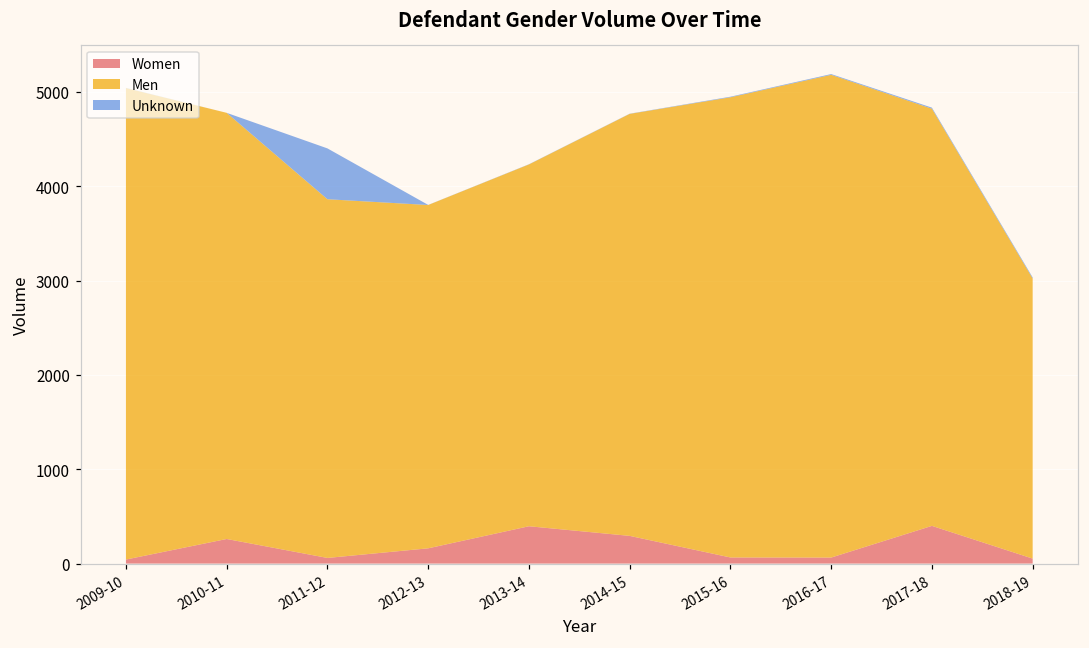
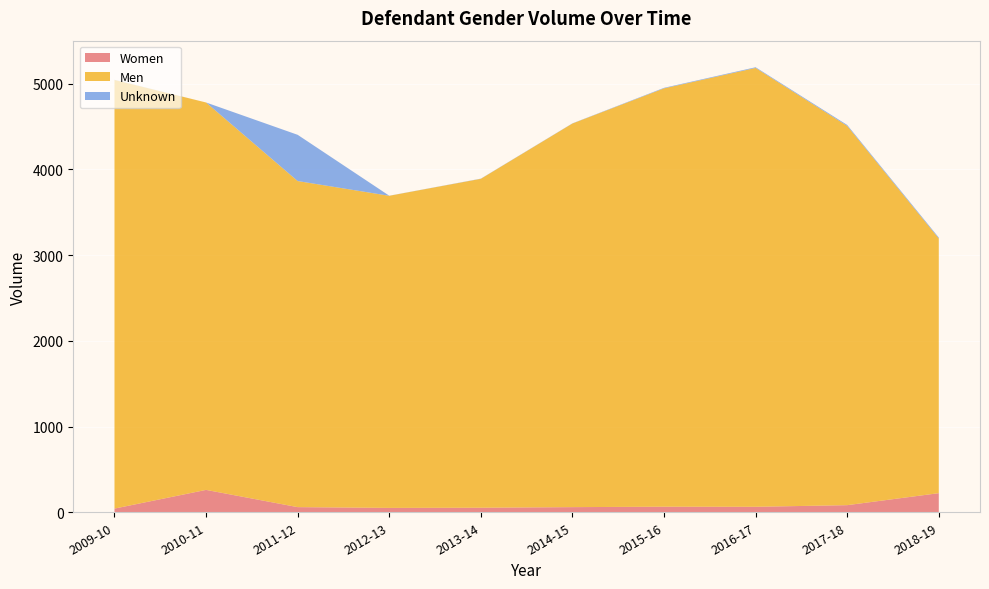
  {
    "Women": {
      "2009-10": 0,
      "2010-11": 300,
      "2011-12": 100,
-     "2012-13": 200,
-     "2013-14": 400,
-     "2014-15": 300,
+     "2012-13": 100,
+     "2013-14": 100,
+     "2014-15": 100,
      "2015-16": 100,
      "2016-17": 100,
-     "2017-18": 400,
-     "2018-19": 100
+     "2017-18": 100,
+     "2018-19": 200
    },
    "Men": {
      "2011-12": 3800
    },
    "Unknown": {
      "2011-12": 500
    }
  }
